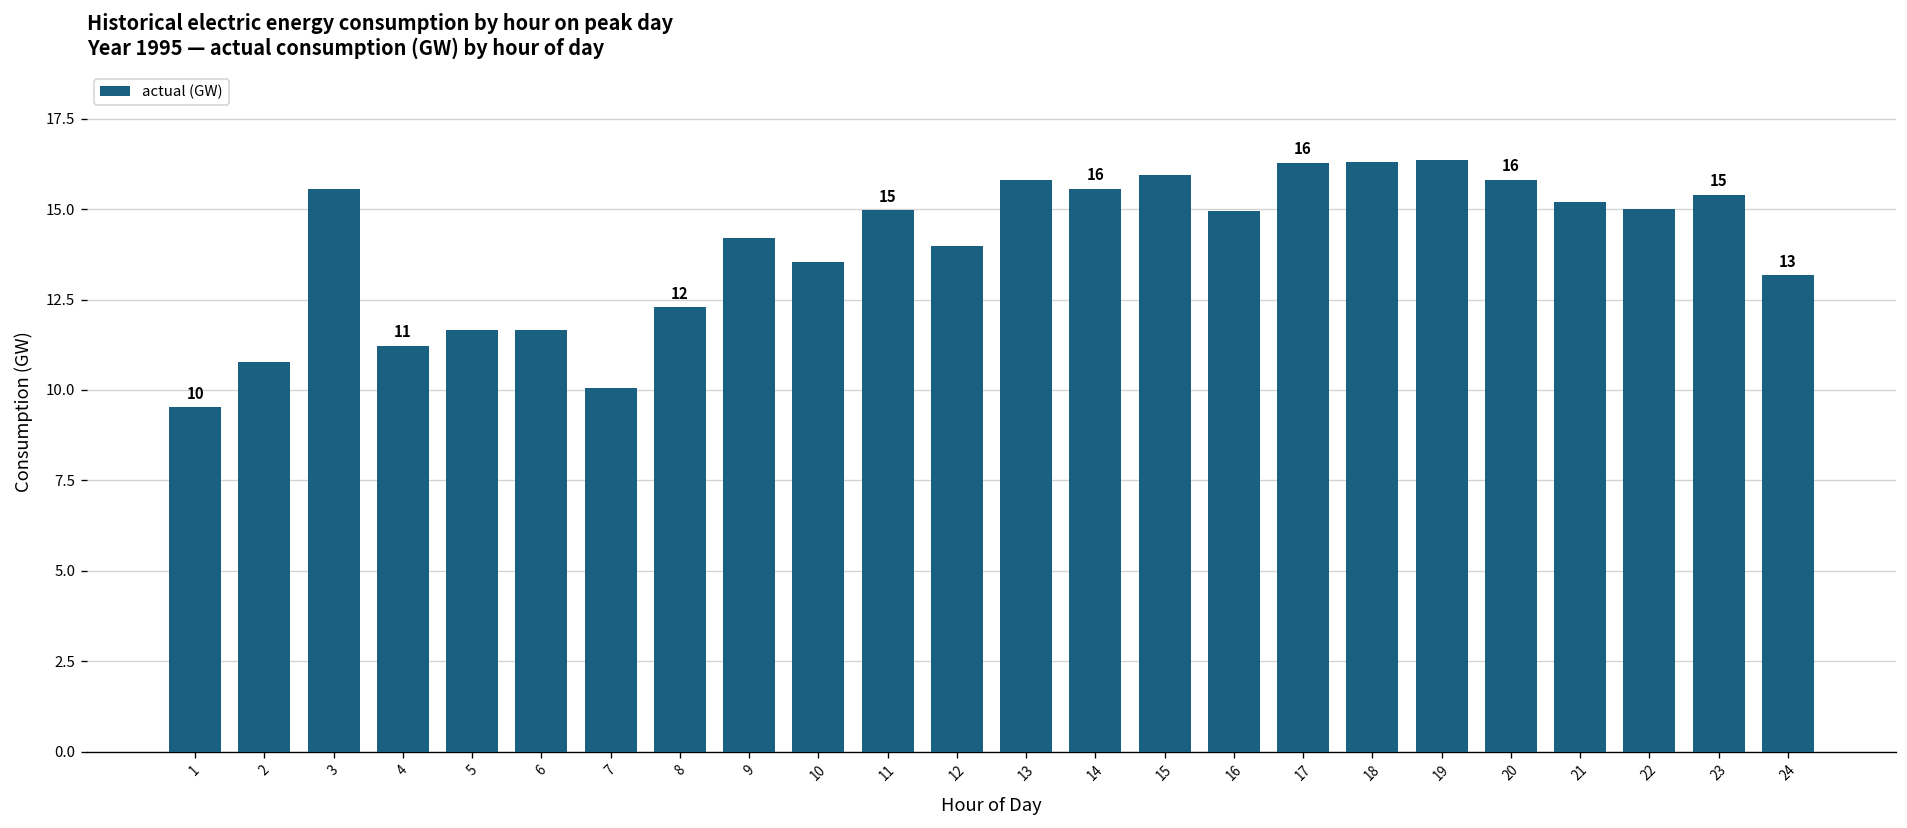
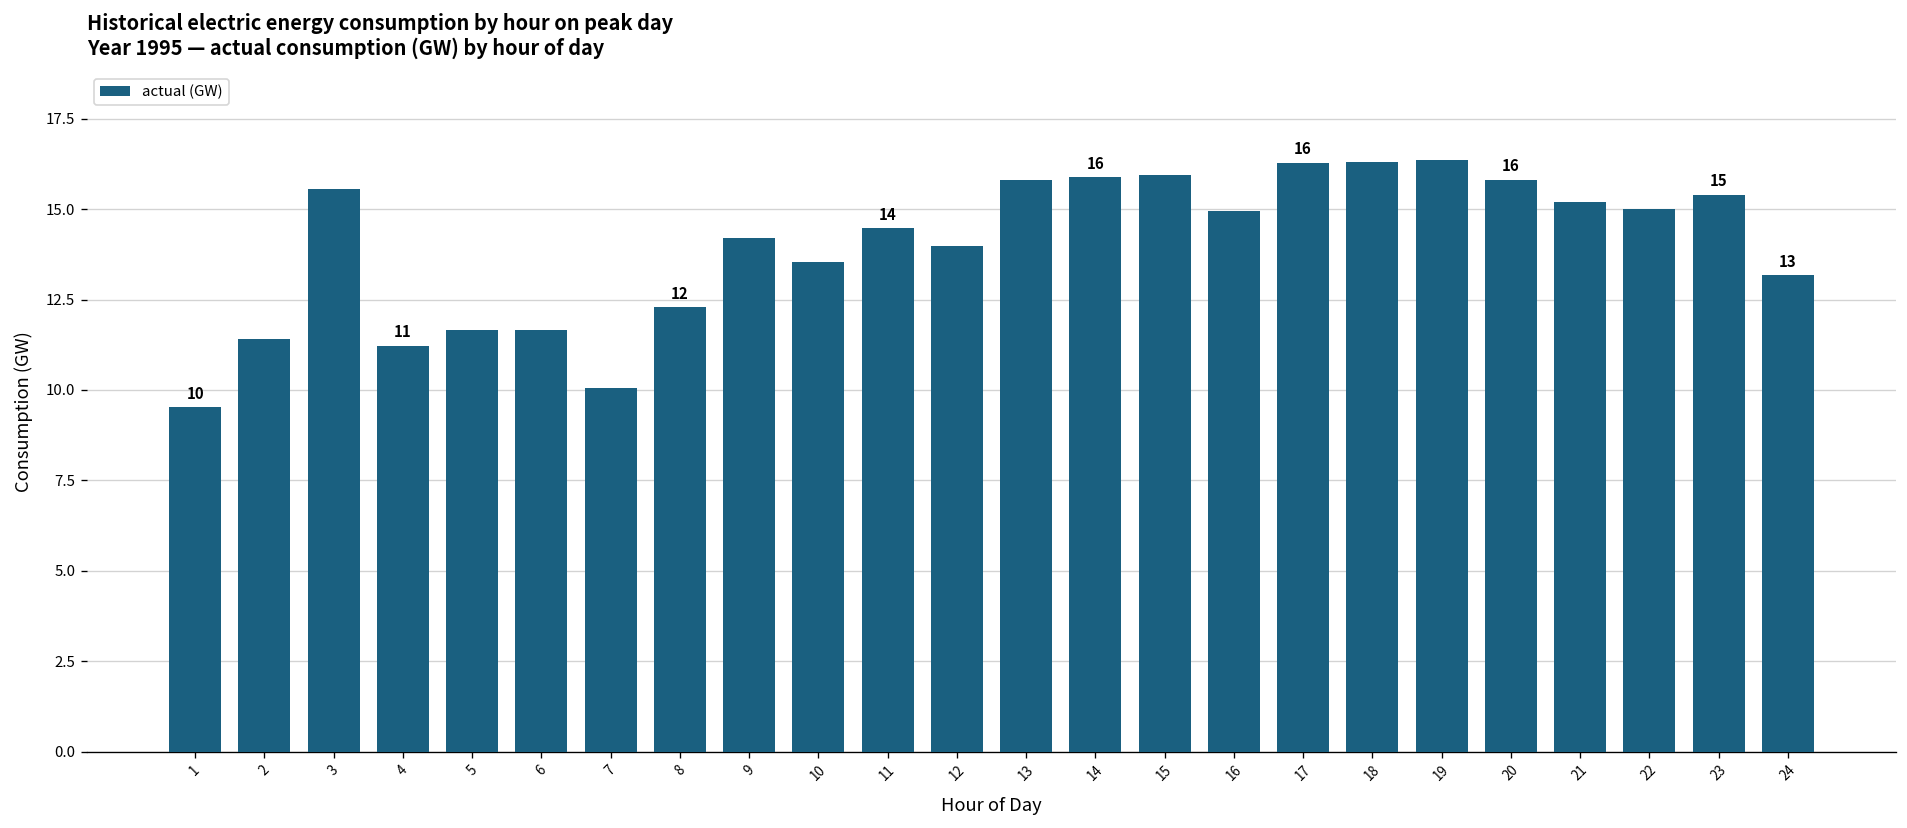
  {
    "1": 10,
-   "2": 10.8,
+   "2": 11.4,
    "4": 11,
    "8": 12,
-   "11": 15,
-   "14": 15.6,
+   "11": 14,
+   "14": 15.9,
    "17": 16,
    "20": 16,
    "23": 15,
    "24": 13
  }
